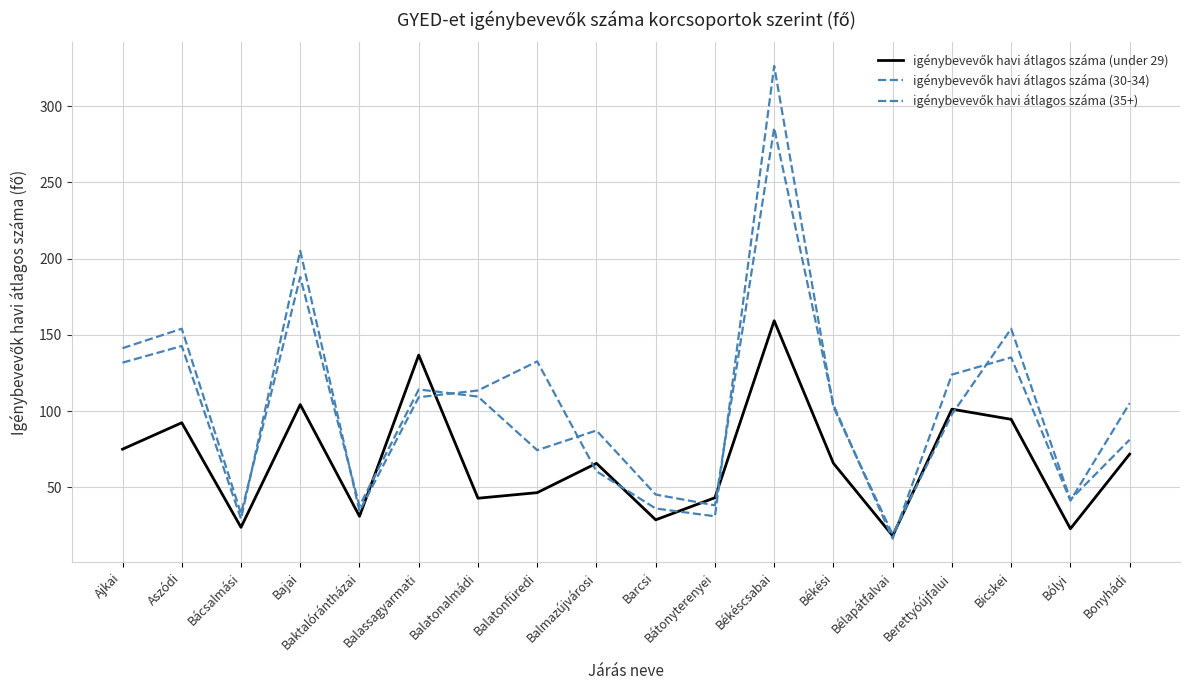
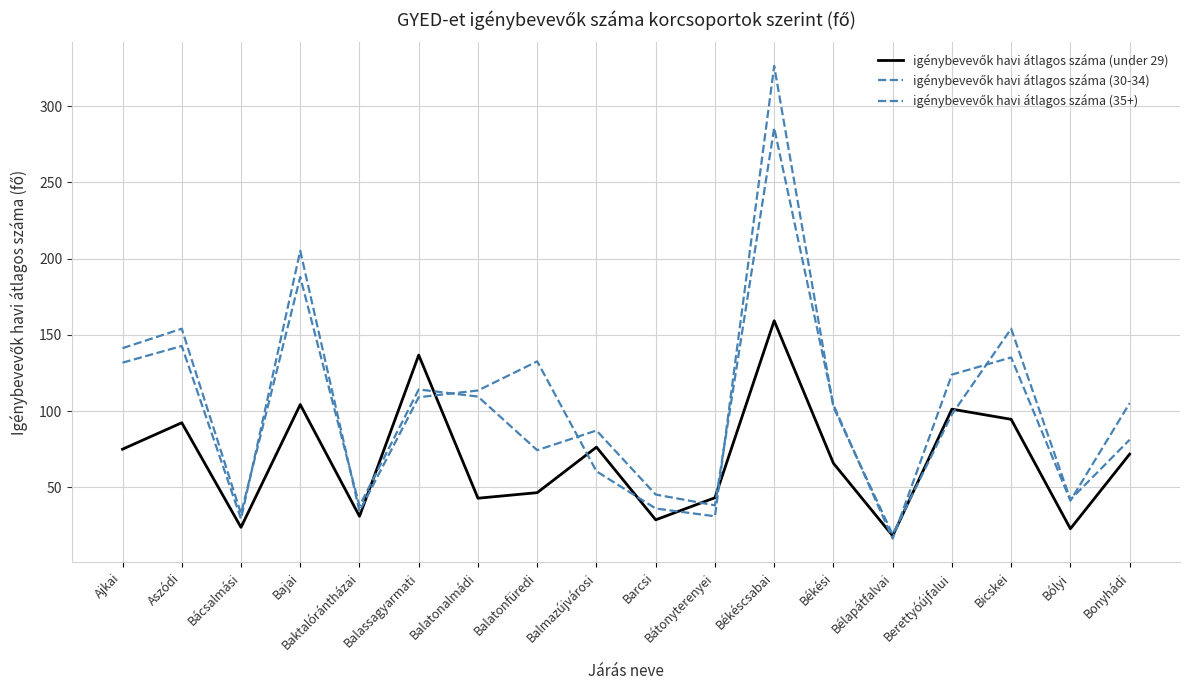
  {
    "igénybevevők havi átlagos száma (under 29)": {
      "Ajkai": 75,
      "Aszódi": 92,
      "Bácsalmási": 24,
      "Bajai": 104,
      "Baktalórántházai": 31,
      "Balassagyarmati": 137,
      "Balatonalmádi": 43,
      "Balatonfüredi": 47,
-     "Balmazújvárosi": 66,
+     "Balmazújvárosi": 76,
      "Barcsi": 29,
      "Bátonyterenyei": 43,
      "Békéscsabai": 159,
      "Békési": 66,
      "Berettyóújfalui": 101,
      "Bicskei": 95,
      "Bólyi": 23,
      "Bonyhádi": 72
    }
  }
